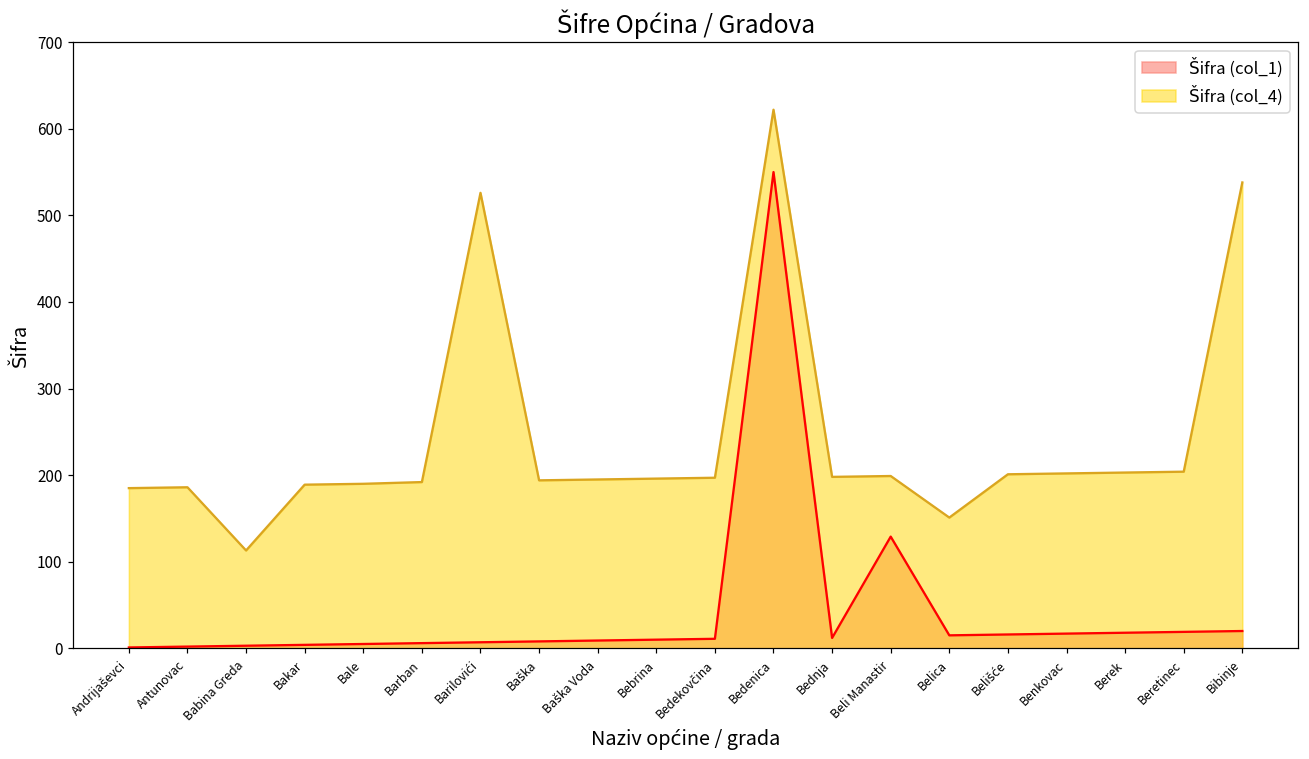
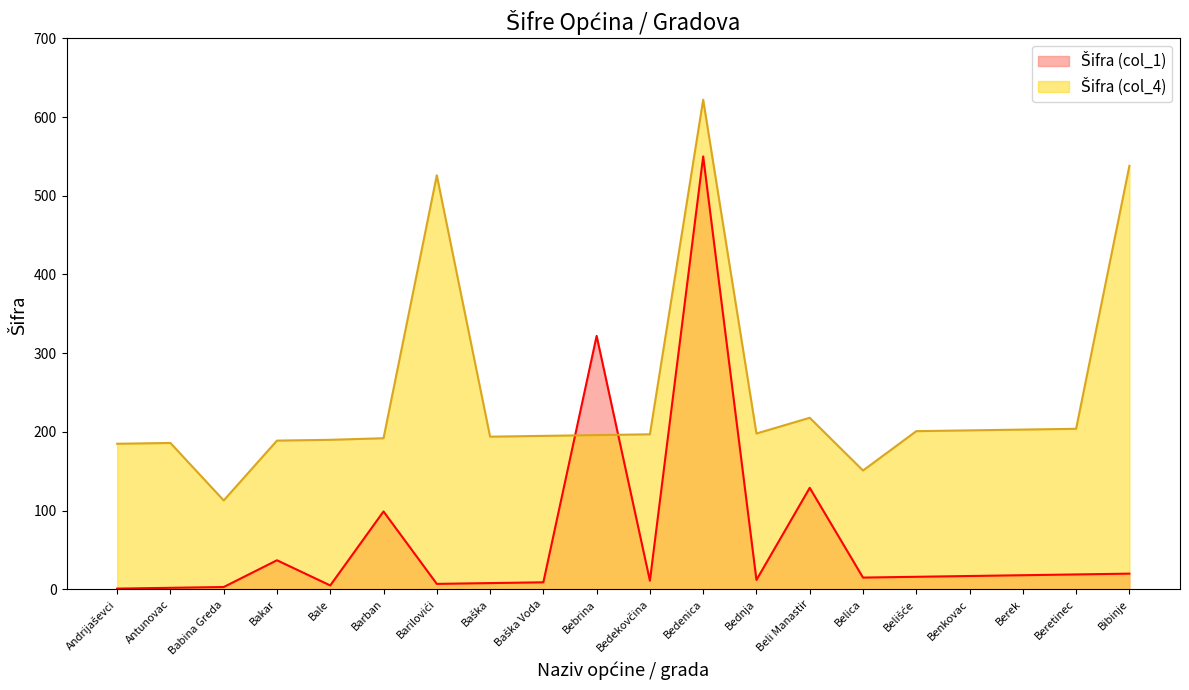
  {
    "Šifra (col_1)": {
      "Andrijaševci": 0,
      "Antunovac": 0,
      "Babina Greda": 0,
-     "Bakar": 0,
+     "Bakar": 40,
      "Bale": 10,
-     "Barban": 10,
+     "Barban": 100,
      "Barilovići": 10,
      "Baška": 10,
      "Baška Voda": 10,
-     "Bebrina": 10,
+     "Bebrina": 320,
      "Bedekovčina": 10,
      "Bedenica": 550,
      "Bednja": 10,
      "Beli Manastir": 130,
      "Belica": 20,
      "Belišće": 20,
      "Benkovac": 20,
      "Berek": 20,
      "Beretinec": 20,
      "Bibinje": 20
    },
    "Šifra (col_4)": {
      "Andrijaševci": 190,
      "Antunovac": 190,
      "Babina Greda": 110,
      "Bakar": 190,
      "Bale": 190,
      "Barban": 190,
      "Barilovići": 530,
      "Baška": 190,
      "Baška Voda": 200,
      "Bebrina": 200,
      "Bedekovčina": 200,
      "Bedenica": 620,
      "Bednja": 200,
-     "Beli Manastir": 200,
+     "Beli Manastir": 220,
      "Belica": 150,
      "Belišće": 200,
      "Benkovac": 200,
      "Berek": 200,
      "Beretinec": 200,
      "Bibinje": 540
    }
  }
